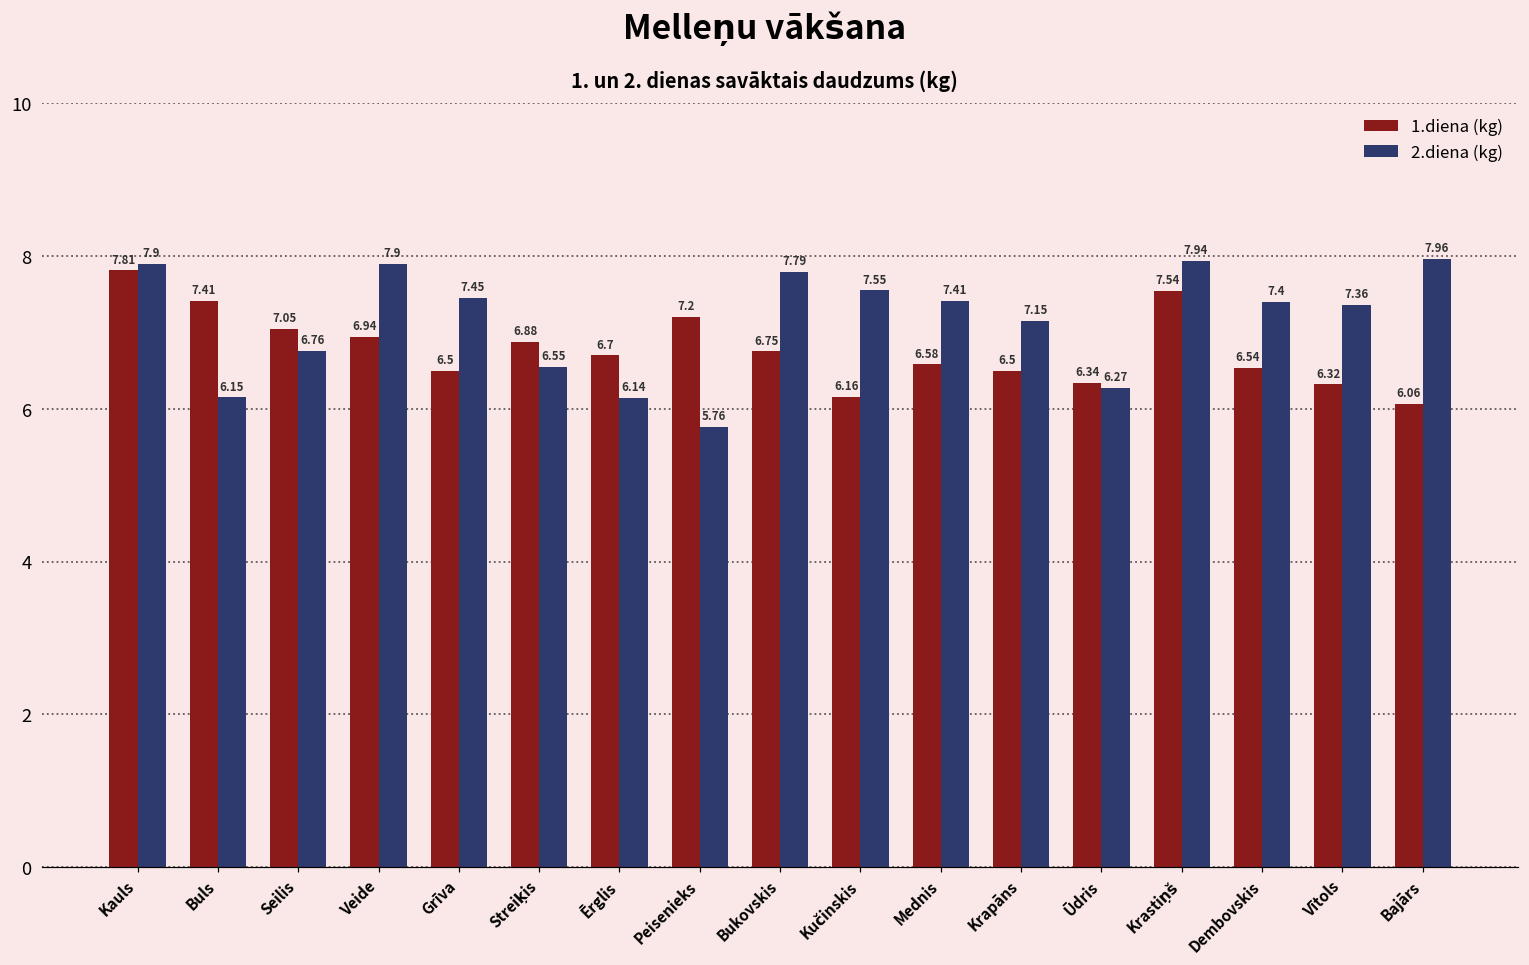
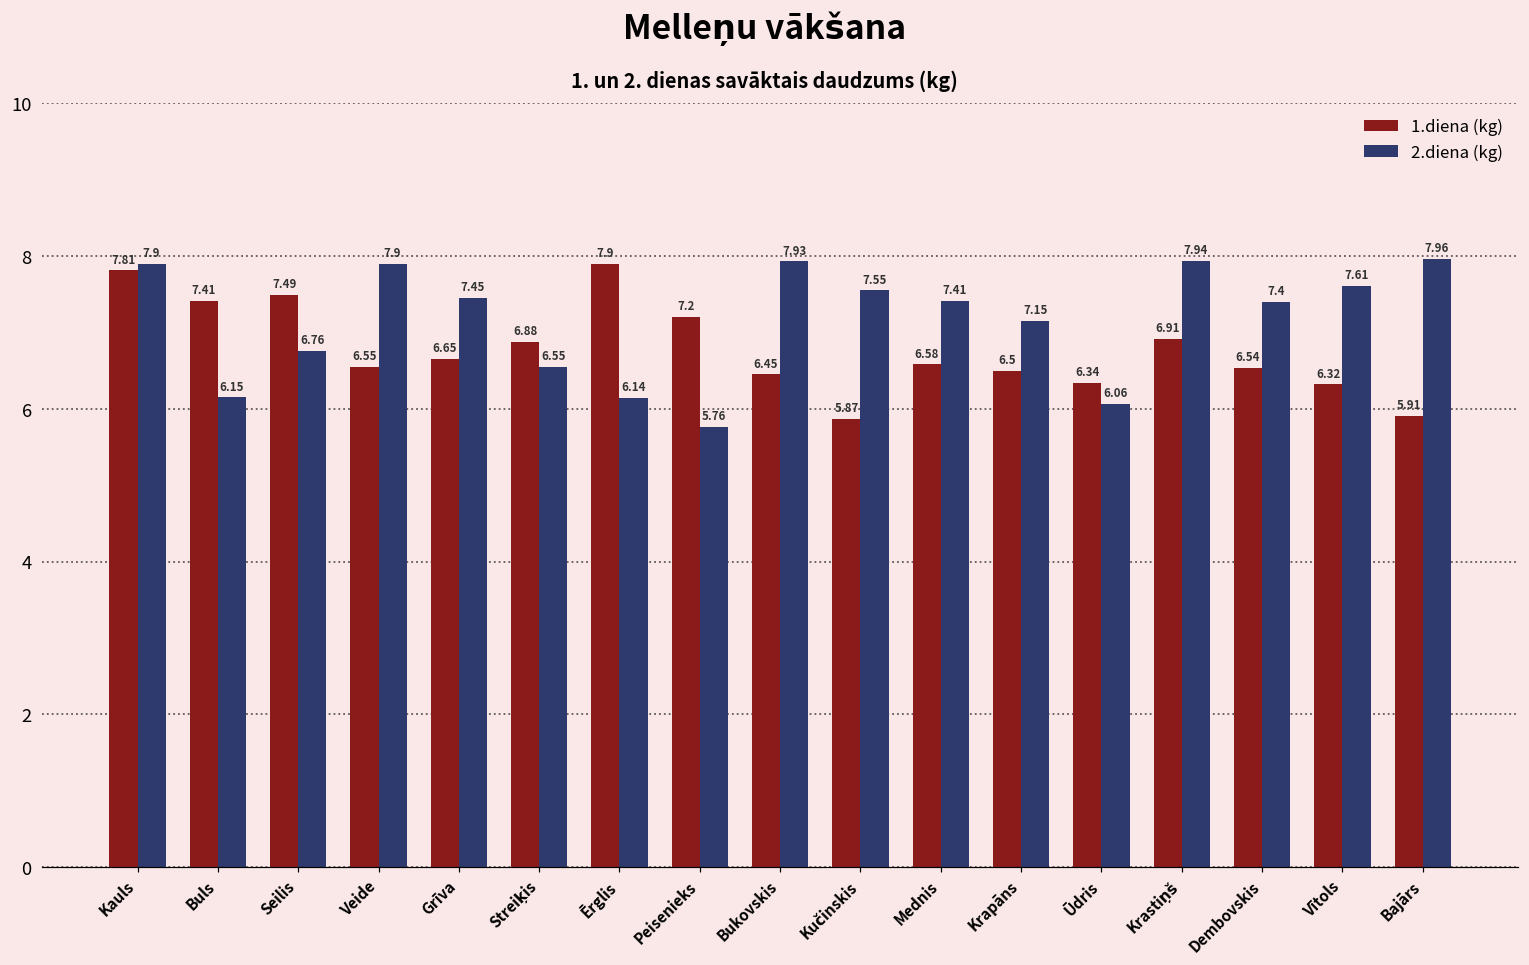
  {
    "1.diena (kg)": {
      "Kauls": 7.81,
      "Buls": 7.41,
-     "Seilis": 7.05,
-     "Veide": 6.94,
-     "Grīva": 6.5,
+     "Seilis": 7.49,
+     "Veide": 6.55,
+     "Grīva": 6.65,
      "Streiķis": 6.88,
-     "Ērglis": 6.7,
+     "Ērglis": 7.9,
      "Peisenieks": 7.2,
-     "Bukovskis": 6.75,
-     "Kučinskis": 6.16,
+     "Bukovskis": 6.45,
+     "Kučinskis": 5.87,
      "Mednis": 6.58,
      "Krapāns": 6.5,
      "Ūdris": 6.34,
-     "Krastiņš": 7.54,
+     "Krastiņš": 6.91,
      "Dembovskis": 6.54,
      "Vītols": 6.32,
-     "Bajārs": 6.06
+     "Bajārs": 5.91
    },
    "2.diena (kg)": {
      "Kauls": 7.9,
      "Buls": 6.15,
      "Seilis": 6.76,
      "Veide": 7.9,
      "Grīva": 7.45,
      "Streiķis": 6.55,
      "Ērglis": 6.14,
      "Peisenieks": 5.76,
-     "Bukovskis": 7.79,
+     "Bukovskis": 7.93,
      "Kučinskis": 7.55,
      "Mednis": 7.41,
      "Krapāns": 7.15,
-     "Ūdris": 6.27,
+     "Ūdris": 6.06,
      "Krastiņš": 7.94,
      "Dembovskis": 7.4,
-     "Vītols": 7.36,
+     "Vītols": 7.61,
      "Bajārs": 7.96
    }
  }
